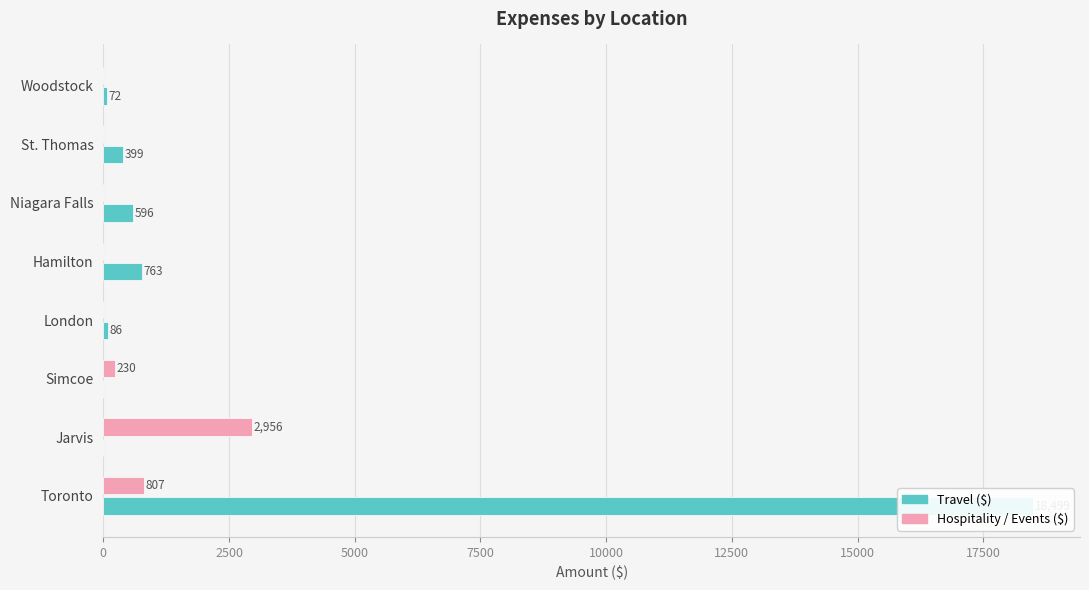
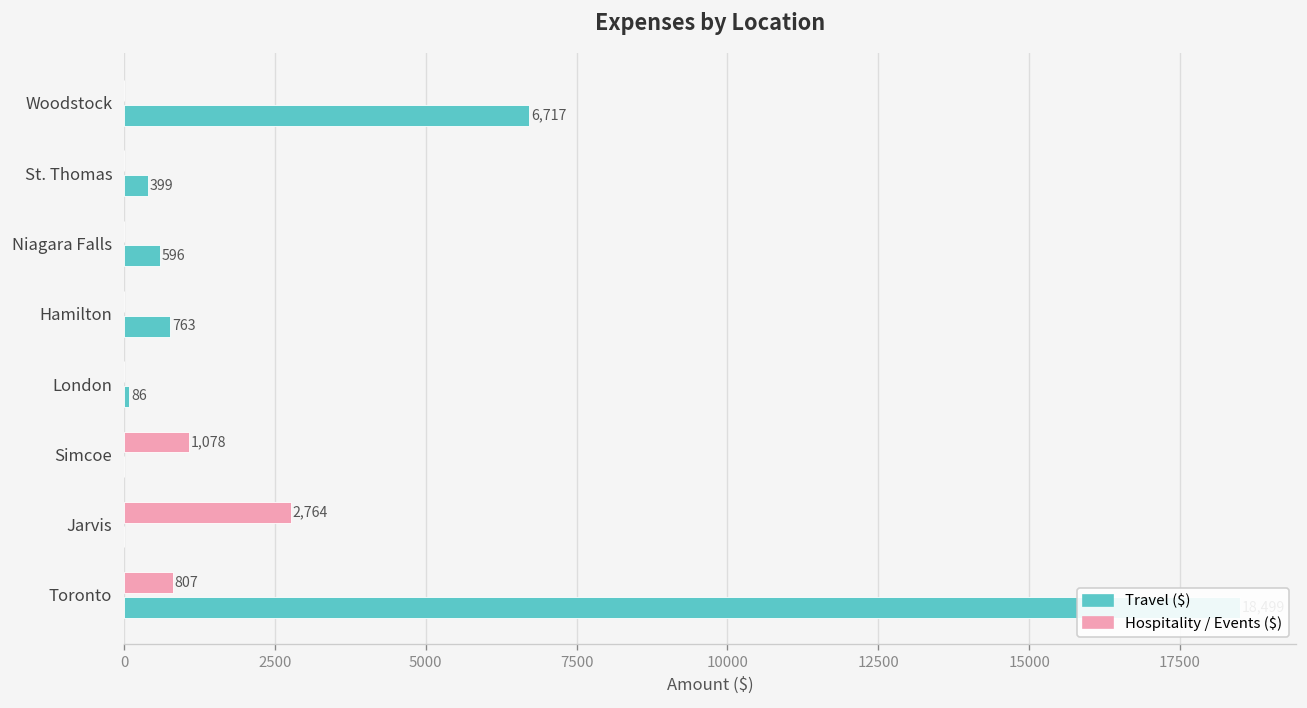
  {
    "Travel ($)": {
-     "Woodstock": "72",
+     "Woodstock": "6,717",
      "St. Thomas": "399",
      "Niagara Falls": "596",
      "Hamilton": "763",
      "London": "86"
    },
    "Hospitality / Events ($)": {
-     "Simcoe": "230",
-     "Jarvis": "2,956",
+     "Simcoe": "1,078",
+     "Jarvis": "2,764",
      "Toronto": "807"
    }
  }
